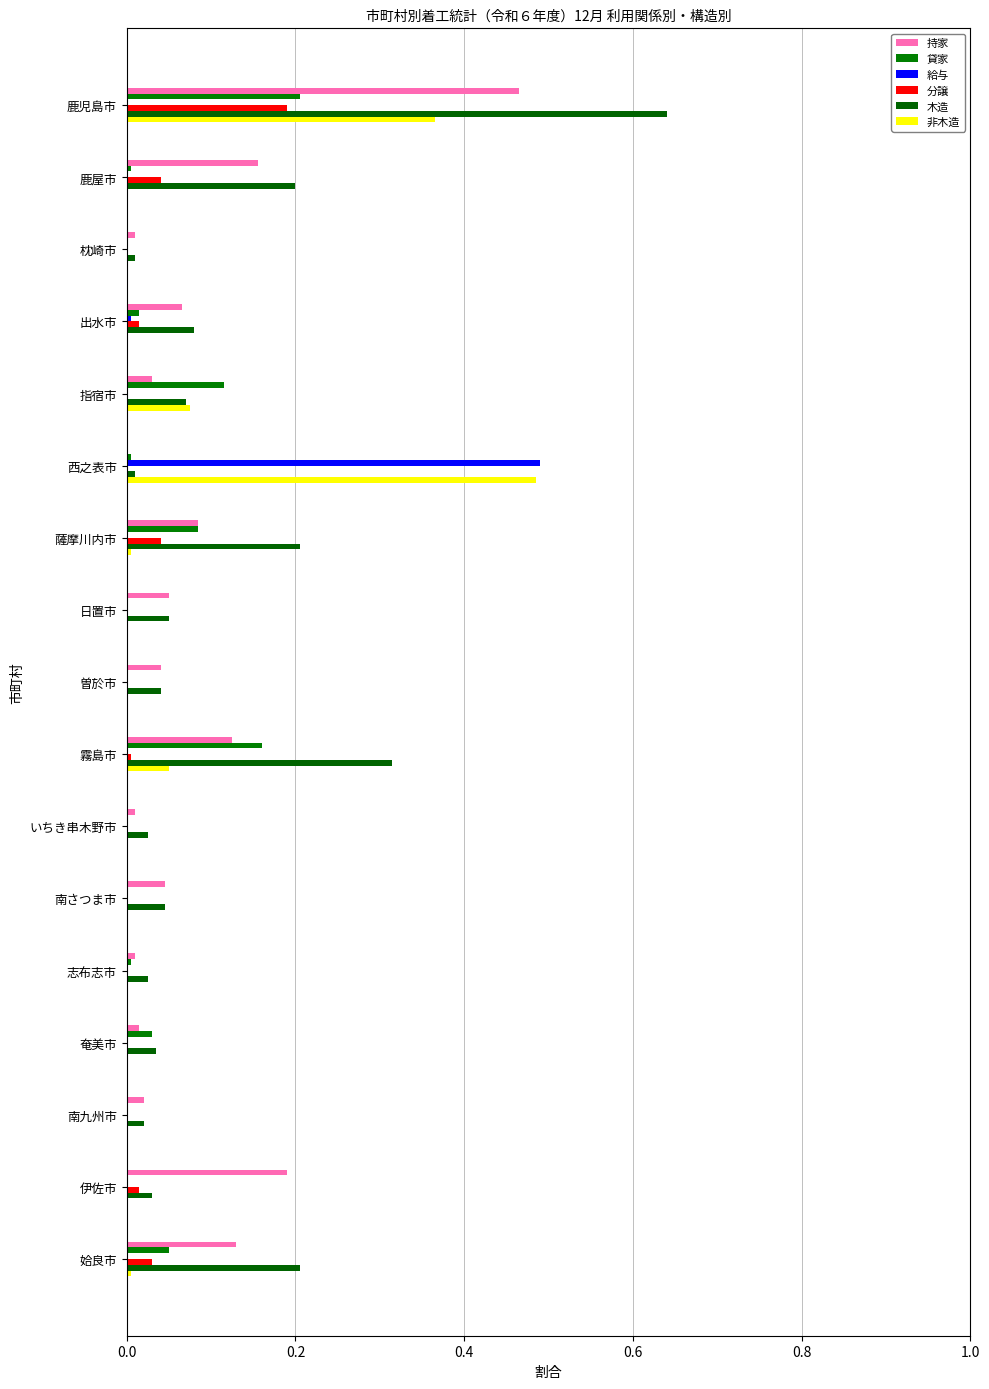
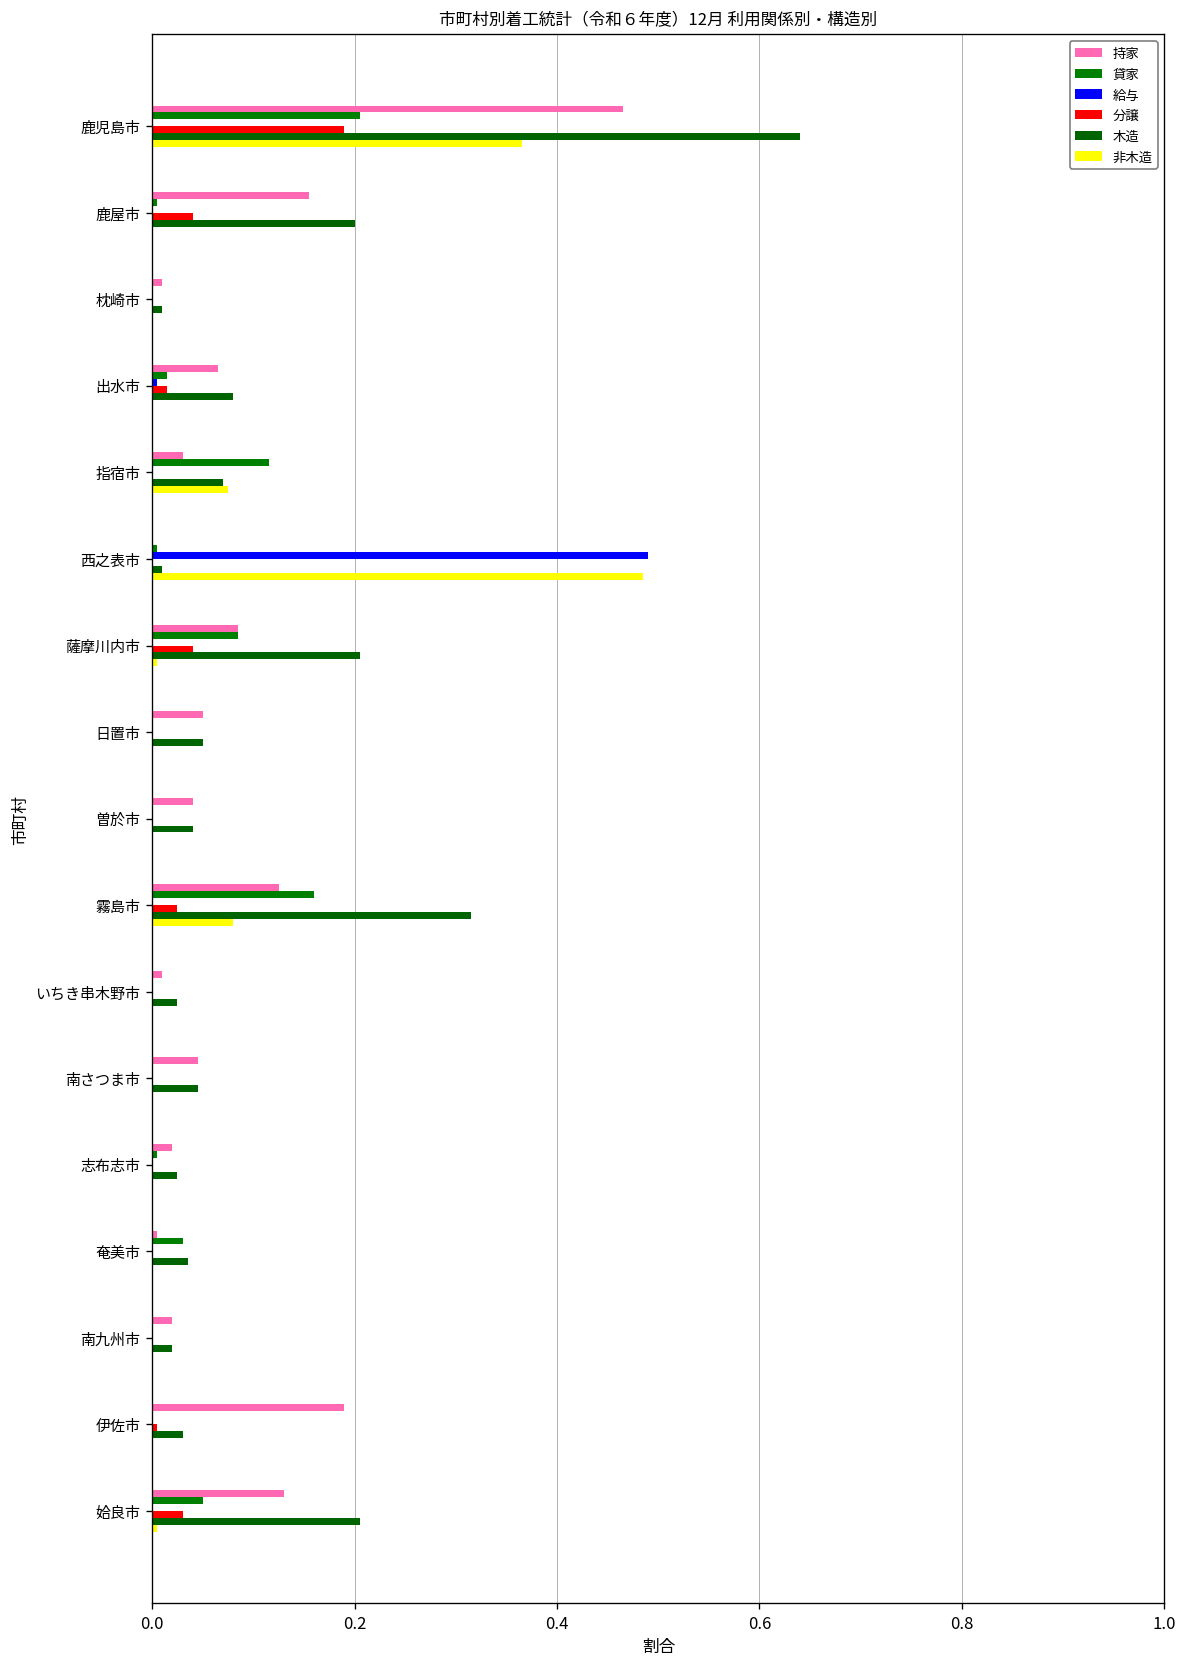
  {
    "持家": {
      "鹿児島市": 0.47,
      "鹿屋市": 0.16,
      "枕崎市": 0.01,
      "出水市": 0.07,
      "指宿市": 0.03,
      "西之表市": 0.00,
      "薩摩川内市": 0.09,
      "日置市": 0.05,
      "曽於市": 0.04,
      "霧島市": 0.13,
      "いちき串木野市": 0.01,
      "南さつま市": 0.05,
-     "志布志市": 0.01,
-     "奄美市": 0.02,
+     "志布志市": 0.02,
+     "奄美市": 0.01,
      "南九州市": 0.02,
      "伊佐市": 0.19,
      "姶良市": 0.13
    },
    "給与": {
      "鹿児島市": 0.00,
      "鹿屋市": 0.00,
      "枕崎市": 0.00,
      "出水市": 0.01,
      "指宿市": 0.00,
      "西之表市": 0.49,
      "薩摩川内市": 0.00,
      "日置市": 0.00,
      "曽於市": 0.00,
      "霧島市": 0.00,
      "いちき串木野市": 0.00,
      "南さつま市": 0.00,
      "志布志市": 0.00,
      "奄美市": 0.00,
      "南九州市": 0.00,
      "伊佐市": 0.00,
      "姶良市": 0.00
    },
    "分譲": {
      "鹿児島市": 0.19,
      "鹿屋市": 0.04,
      "枕崎市": 0.00,
      "出水市": 0.02,
      "指宿市": 0.00,
      "西之表市": 0.00,
      "薩摩川内市": 0.04,
      "日置市": 0.00,
      "曽於市": 0.00,
-     "霧島市": 0.01,
+     "霧島市": 0.03,
      "いちき串木野市": 0.00,
      "南さつま市": 0.00,
      "志布志市": 0.00,
      "奄美市": 0.00,
      "南九州市": 0.00,
-     "伊佐市": 0.02,
+     "伊佐市": 0.01,
      "姶良市": 0.03
    },
    "非木造": {
      "鹿児島市": 0.37,
      "鹿屋市": 0.00,
      "枕崎市": 0.00,
      "出水市": 0.00,
      "指宿市": 0.08,
      "西之表市": 0.49,
      "薩摩川内市": 0.01,
      "日置市": 0.00,
      "曽於市": 0.00,
-     "霧島市": 0.05,
+     "霧島市": 0.08,
      "いちき串木野市": 0.00,
      "南さつま市": 0.00,
      "志布志市": 0.00,
      "奄美市": 0.00,
      "南九州市": 0.00,
      "伊佐市": 0.00,
      "姶良市": 0.01
    }
  }
